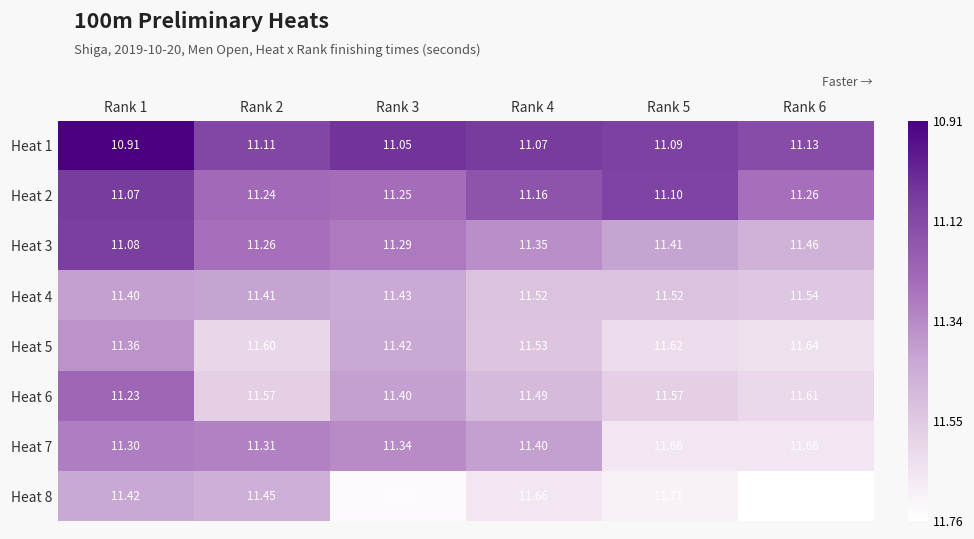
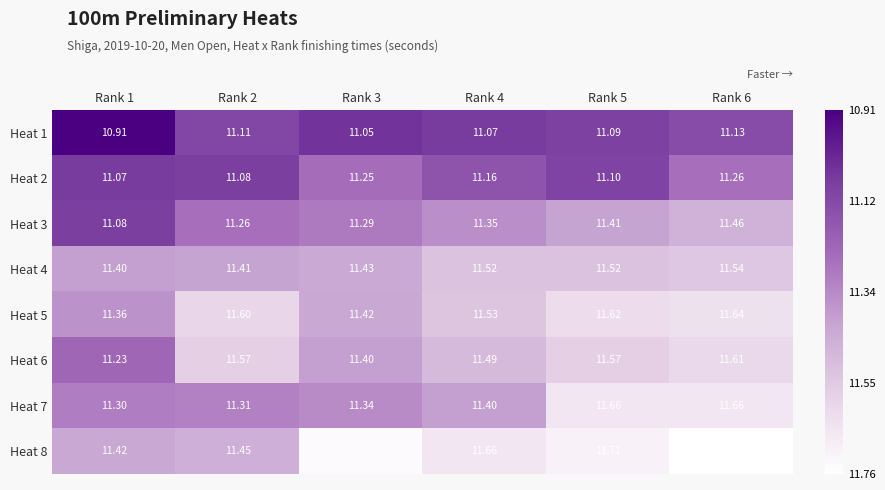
  {
    "Heat 1": {
      "Rank 1": 10.91,
      "Rank 2": 11.11,
      "Rank 3": 11.05,
      "Rank 4": 11.07,
      "Rank 5": 11.09,
      "Rank 6": 11.13
    },
    "Heat 2": {
      "Rank 1": 11.07,
-     "Rank 2": 11.24,
+     "Rank 2": 11.08,
      "Rank 3": 11.25,
      "Rank 4": 11.16,
      "Rank 5": 11.10,
      "Rank 6": 11.26
    },
    "Heat 3": {
      "Rank 1": 11.08,
      "Rank 2": 11.26,
      "Rank 3": 11.29,
      "Rank 4": 11.35,
      "Rank 5": 11.41,
      "Rank 6": 11.46
    },
    "Heat 4": {
      "Rank 1": 11.40,
      "Rank 2": 11.41,
      "Rank 3": 11.43,
      "Rank 4": 11.52,
      "Rank 5": 11.52,
      "Rank 6": 11.54
    },
    "Heat 5": {
      "Rank 1": 11.36,
      "Rank 3": 11.42,
      "Rank 4": 11.53
    },
    "Heat 6": {
      "Rank 1": 11.23,
      "Rank 2": 11.57,
      "Rank 3": 11.40,
      "Rank 4": 11.49,
      "Rank 5": 11.57
    },
    "Heat 7": {
      "Rank 1": 11.30,
      "Rank 2": 11.31,
      "Rank 3": 11.34,
      "Rank 4": 11.40
    },
    "Heat 8": {
      "Rank 1": 11.42,
      "Rank 2": 11.45
    }
  }
